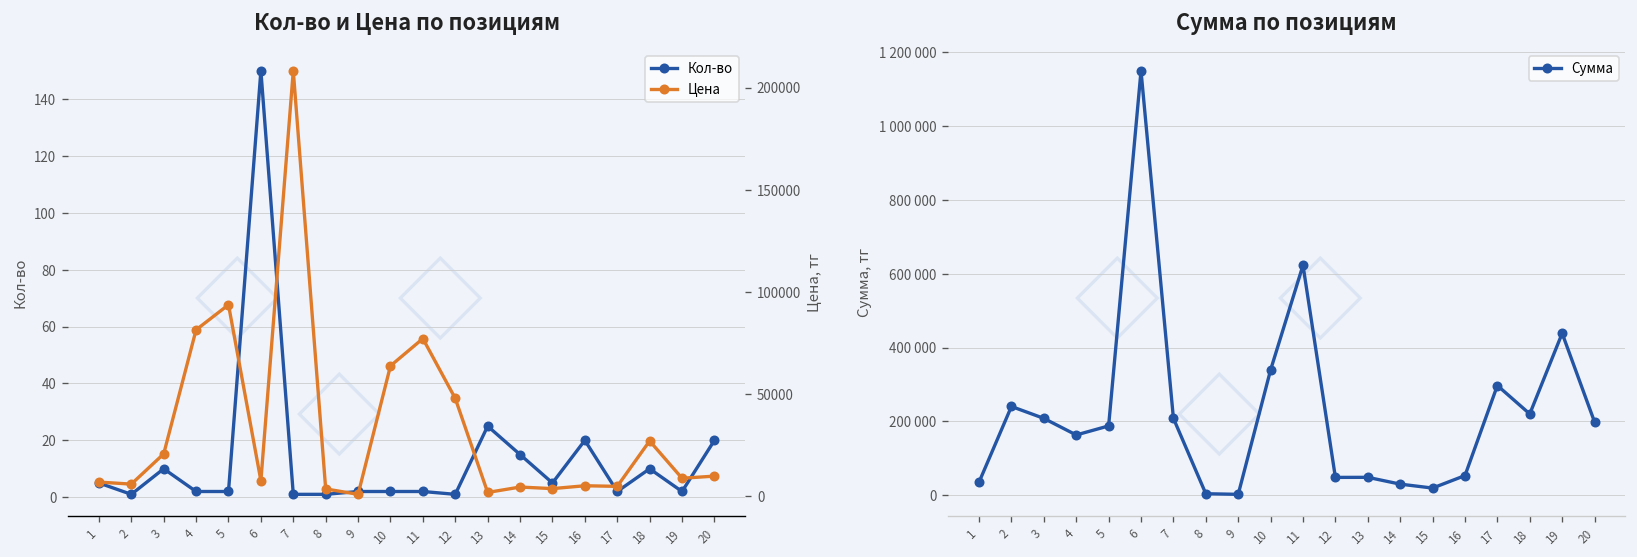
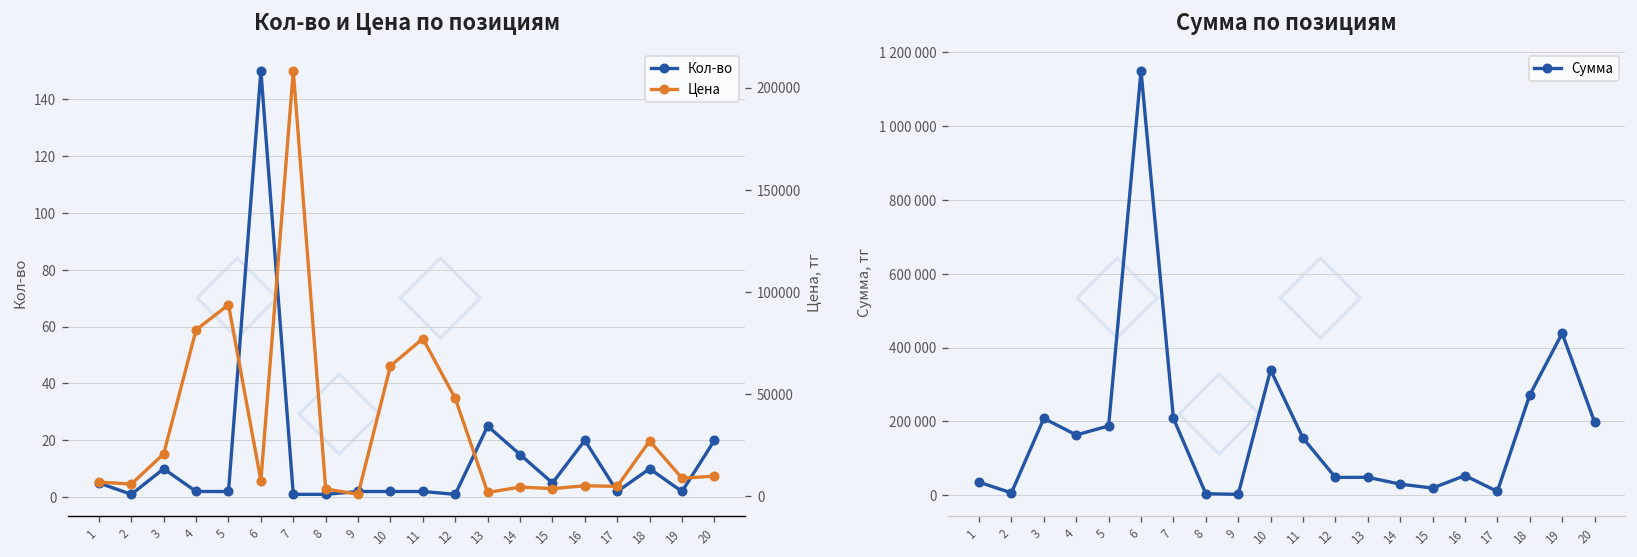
  {
    "Сумма по позициям": {
      "1": 40000,
-     "2": 240000,
+     "2": 10000,
      "3": 210000,
      "4": 160000,
      "5": 190000,
      "6": 1150000,
      "7": 210000,
      "8": 0,
      "9": 0,
      "10": 340000,
-     "11": 620000,
+     "11": 150000,
      "12": 50000,
      "13": 50000,
      "14": 30000,
      "15": 20000,
      "16": 50000,
-     "17": 300000,
-     "18": 220000,
+     "17": 10000,
+     "18": 270000,
      "19": 440000,
      "20": 200000
    }
  }
